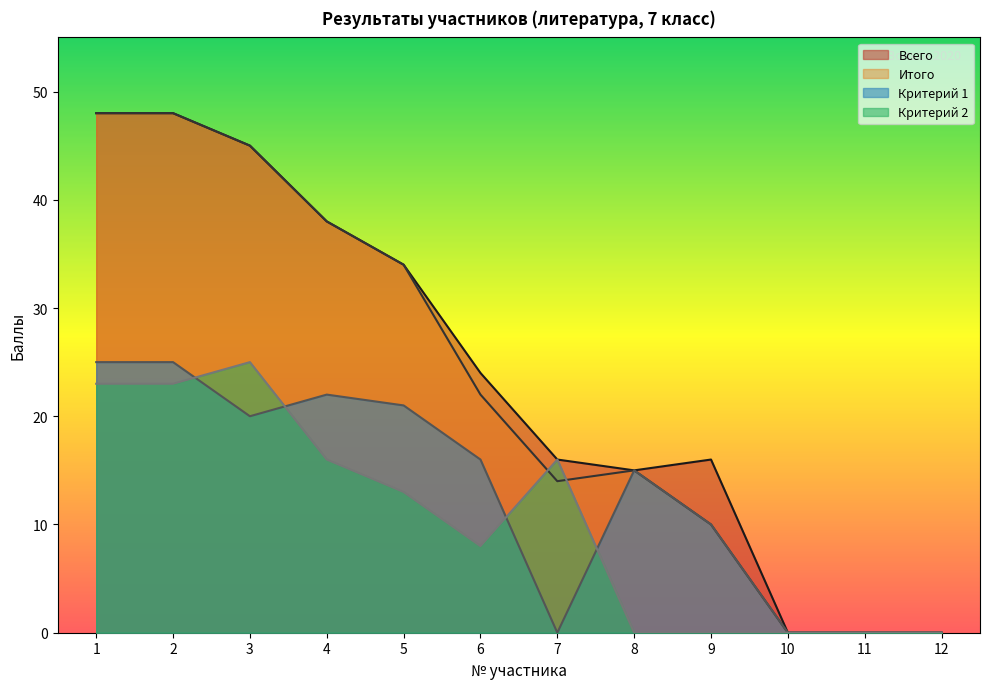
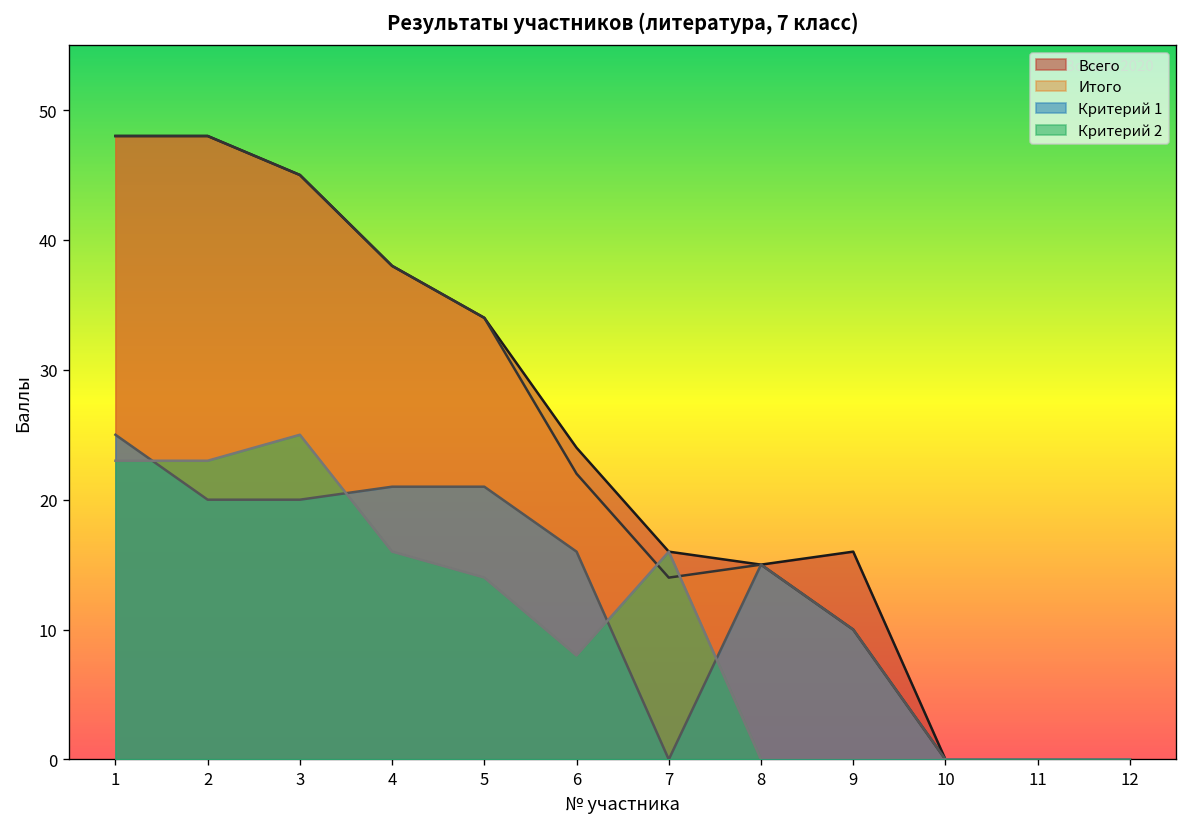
  {
    "Критерий 1": {
      "1": 25,
-     "2": 25,
+     "2": 20,
      "3": 20,
-     "4": 22,
+     "4": 21,
      "5": 21,
      "6": 16,
      "7": 0
    },
    "Критерий 2": {
      "1": 23,
      "2": 23,
      "3": 25,
      "4": 16,
-     "5": 13,
+     "5": 14,
      "6": 8,
      "8": 0,
      "9": 0
    }
  }
